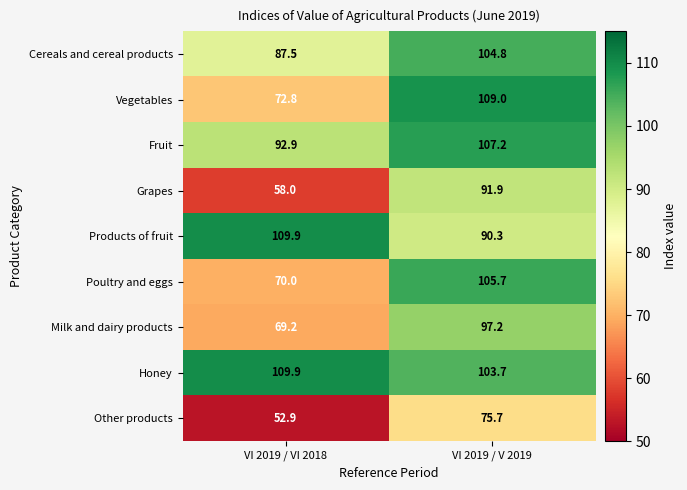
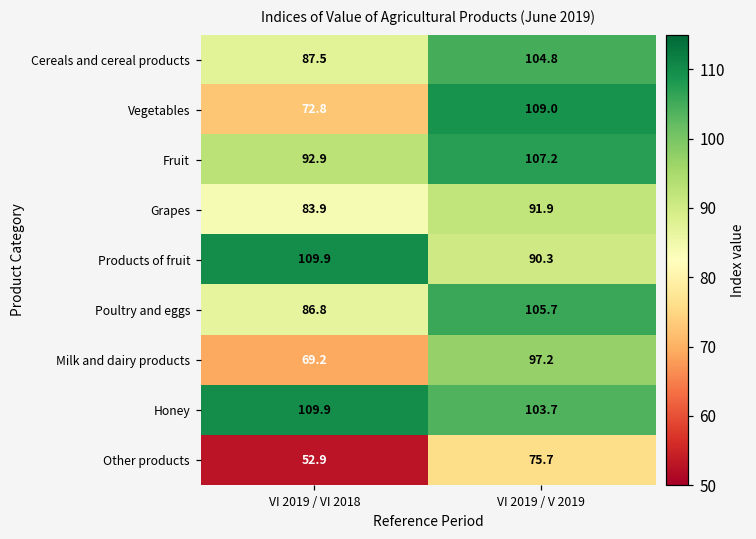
  {
    "Cereals and cereal products": {
      "VI 2019 / VI 2018": 87.5,
      "VI 2019 / V 2019": 104.8
    },
    "Vegetables": {
      "VI 2019 / VI 2018": 72.8,
      "VI 2019 / V 2019": 109.0
    },
    "Fruit": {
      "VI 2019 / VI 2018": 92.9,
      "VI 2019 / V 2019": 107.2
    },
    "Grapes": {
-     "VI 2019 / VI 2018": 58.0,
+     "VI 2019 / VI 2018": 83.9,
      "VI 2019 / V 2019": 91.9
    },
    "Products of fruit": {
      "VI 2019 / VI 2018": 109.9,
      "VI 2019 / V 2019": 90.3
    },
    "Poultry and eggs": {
-     "VI 2019 / VI 2018": 70.0,
+     "VI 2019 / VI 2018": 86.8,
      "VI 2019 / V 2019": 105.7
    },
    "Milk and dairy products": {
      "VI 2019 / VI 2018": 69.2,
      "VI 2019 / V 2019": 97.2
    },
    "Honey": {
      "VI 2019 / VI 2018": 109.9,
      "VI 2019 / V 2019": 103.7
    },
    "Other products": {
      "VI 2019 / VI 2018": 52.9,
      "VI 2019 / V 2019": 75.7
    }
  }
